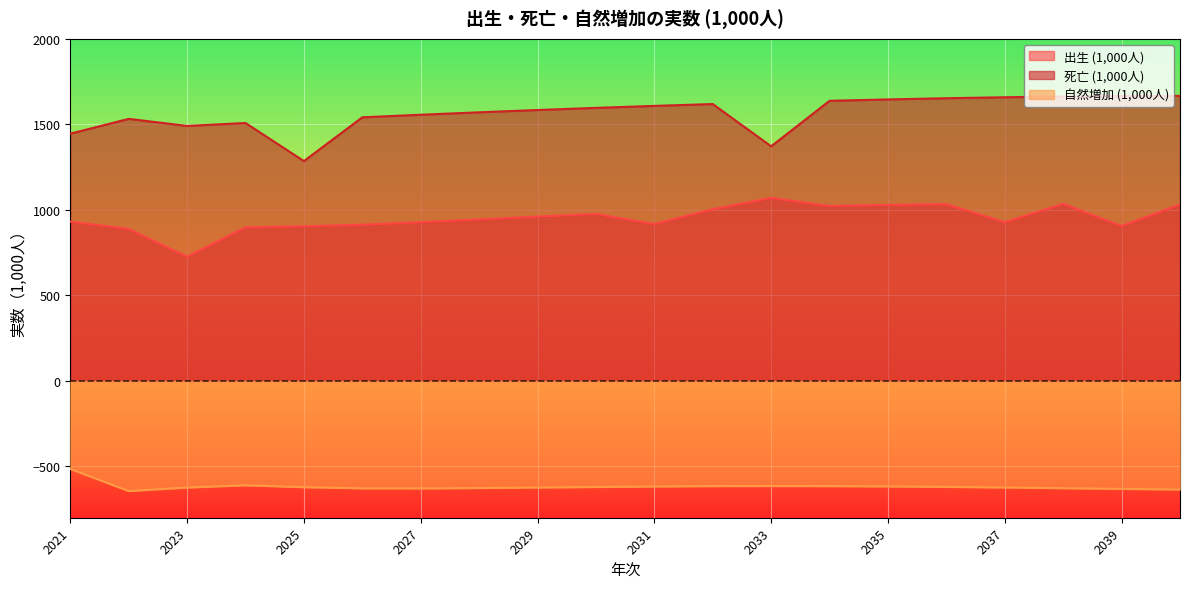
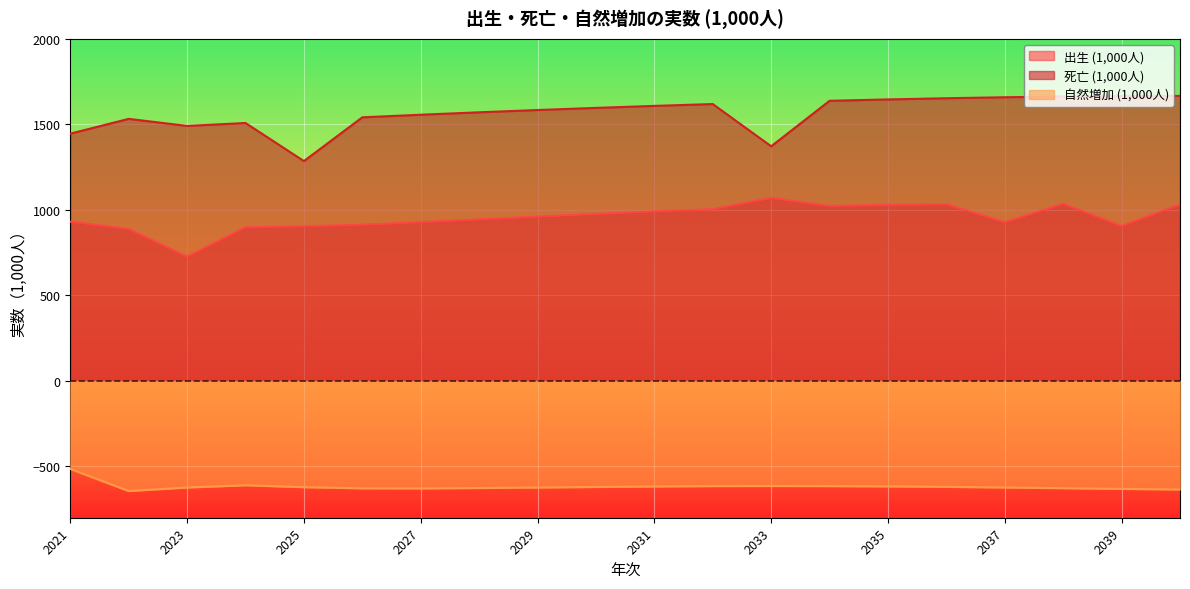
  {
    "出生 (1,000人)": {
      "2021": 930,
      "2023": 730,
      "2025": 900,
      "2027": 930,
      "2029": 960,
-     "2031": 920,
+     "2031": 990,
      "2033": 1070,
      "2035": 1030,
      "2037": 930,
      "2039": 910
    },
    "死亡 (1,000人)": {
      "2021": 1450,
      "2023": 1490,
      "2025": 1290,
      "2027": 1560,
      "2029": 1580,
      "2031": 1610,
      "2033": 1370,
      "2035": 1650,
      "2037": 1660
    }
  }
